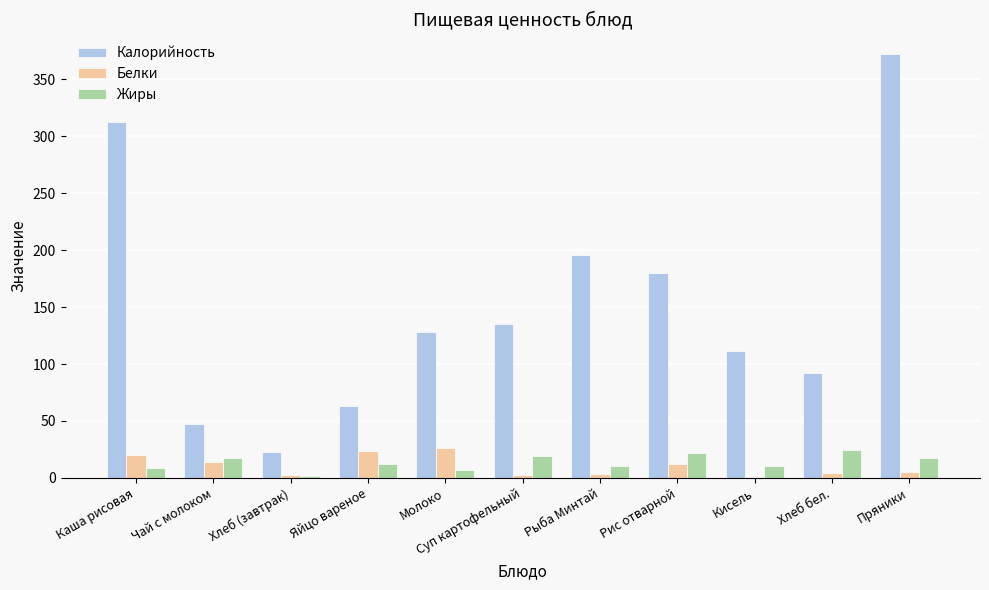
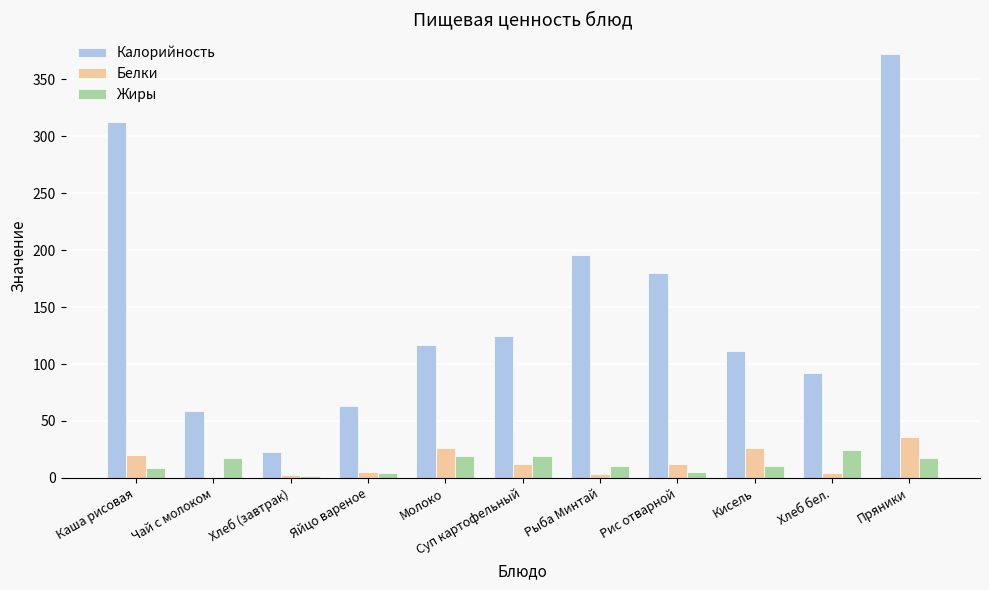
  {
    "Калорийность": {
      "Каша рисовая": 313,
-     "Чай с молоком": 47,
+     "Чай с молоком": 58,
      "Хлеб (завтрак)": 23,
      "Яйцо вареное": 64,
-     "Молоко": 128,
-     "Суп картофельный": 135,
+     "Молоко": 117,
+     "Суп картофельный": 124,
      "Рыба Минтай": 196,
      "Рис отварной": 180,
      "Кисель": 111,
      "Хлеб бел.": 92,
      "Пряники": 372
    },
    "Белки": {
      "Каша рисовая": 20,
-     "Чай с молоком": 14,
+     "Чай с молоком": 1,
      "Хлеб (завтрак)": 2,
-     "Яйцо вареное": 23,
+     "Яйцо вареное": 5,
      "Молоко": 26,
-     "Суп картофельный": 2,
+     "Суп картофельный": 12,
      "Рыба Минтай": 4,
      "Рис отварной": 12,
-     "Кисель": 1,
+     "Кисель": 26,
      "Хлеб бел.": 4,
-     "Пряники": 5
+     "Пряники": 36
    },
    "Жиры": {
      "Каша рисовая": 8,
      "Чай с молоком": 17,
-     "Яйцо вареное": 12,
-     "Молоко": 7,
+     "Яйцо вареное": 5,
+     "Молоко": 19,
      "Суп картофельный": 19,
      "Рыба Минтай": 11,
-     "Рис отварной": 22,
+     "Рис отварной": 5,
      "Кисель": 11,
      "Хлеб бел.": 25,
      "Пряники": 18
    }
  }
